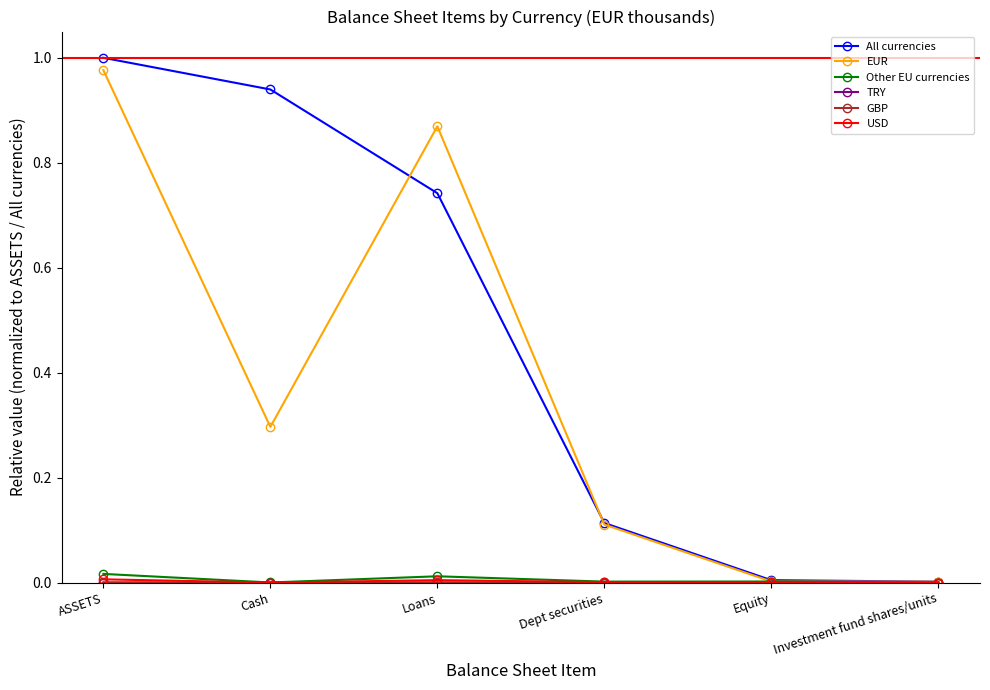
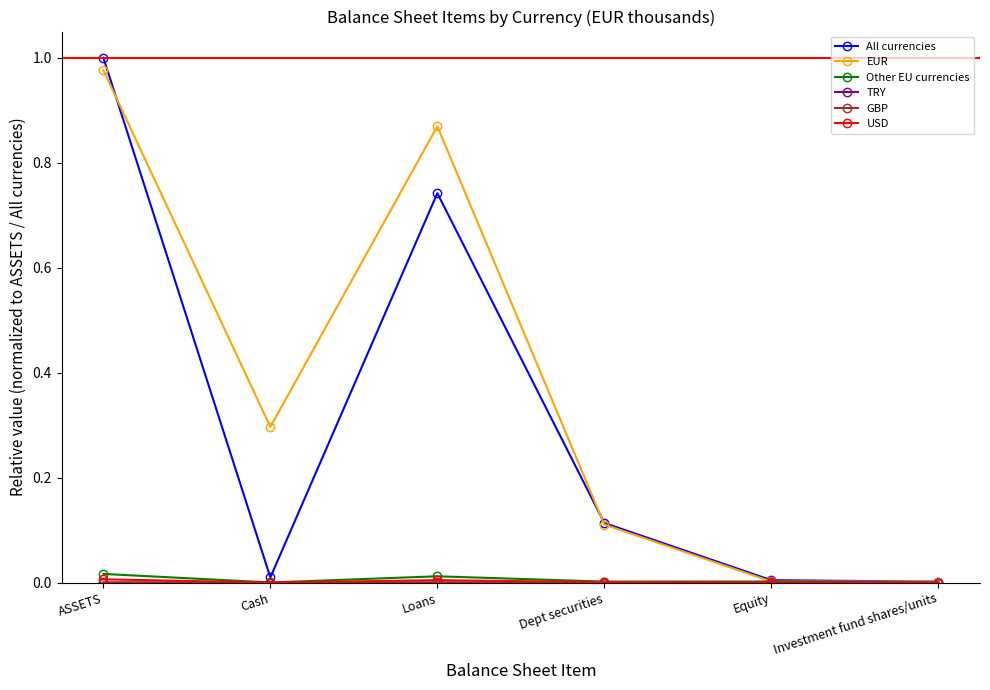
  {
    "All currencies": {
      "ASSETS": 1.00,
-     "Cash": 0.94,
+     "Cash": 0.01,
      "Loans": 0.74
    },
    "EUR": {
      "ASSETS": 0.98,
      "Cash": 0.30,
      "Loans": 0.87
    },
    "Other EU currencies": {
      "ASSETS": 0.02,
      "Loans": 0.01
    },
    "USD": {
      "ASSETS": 0.01
    }
  }
